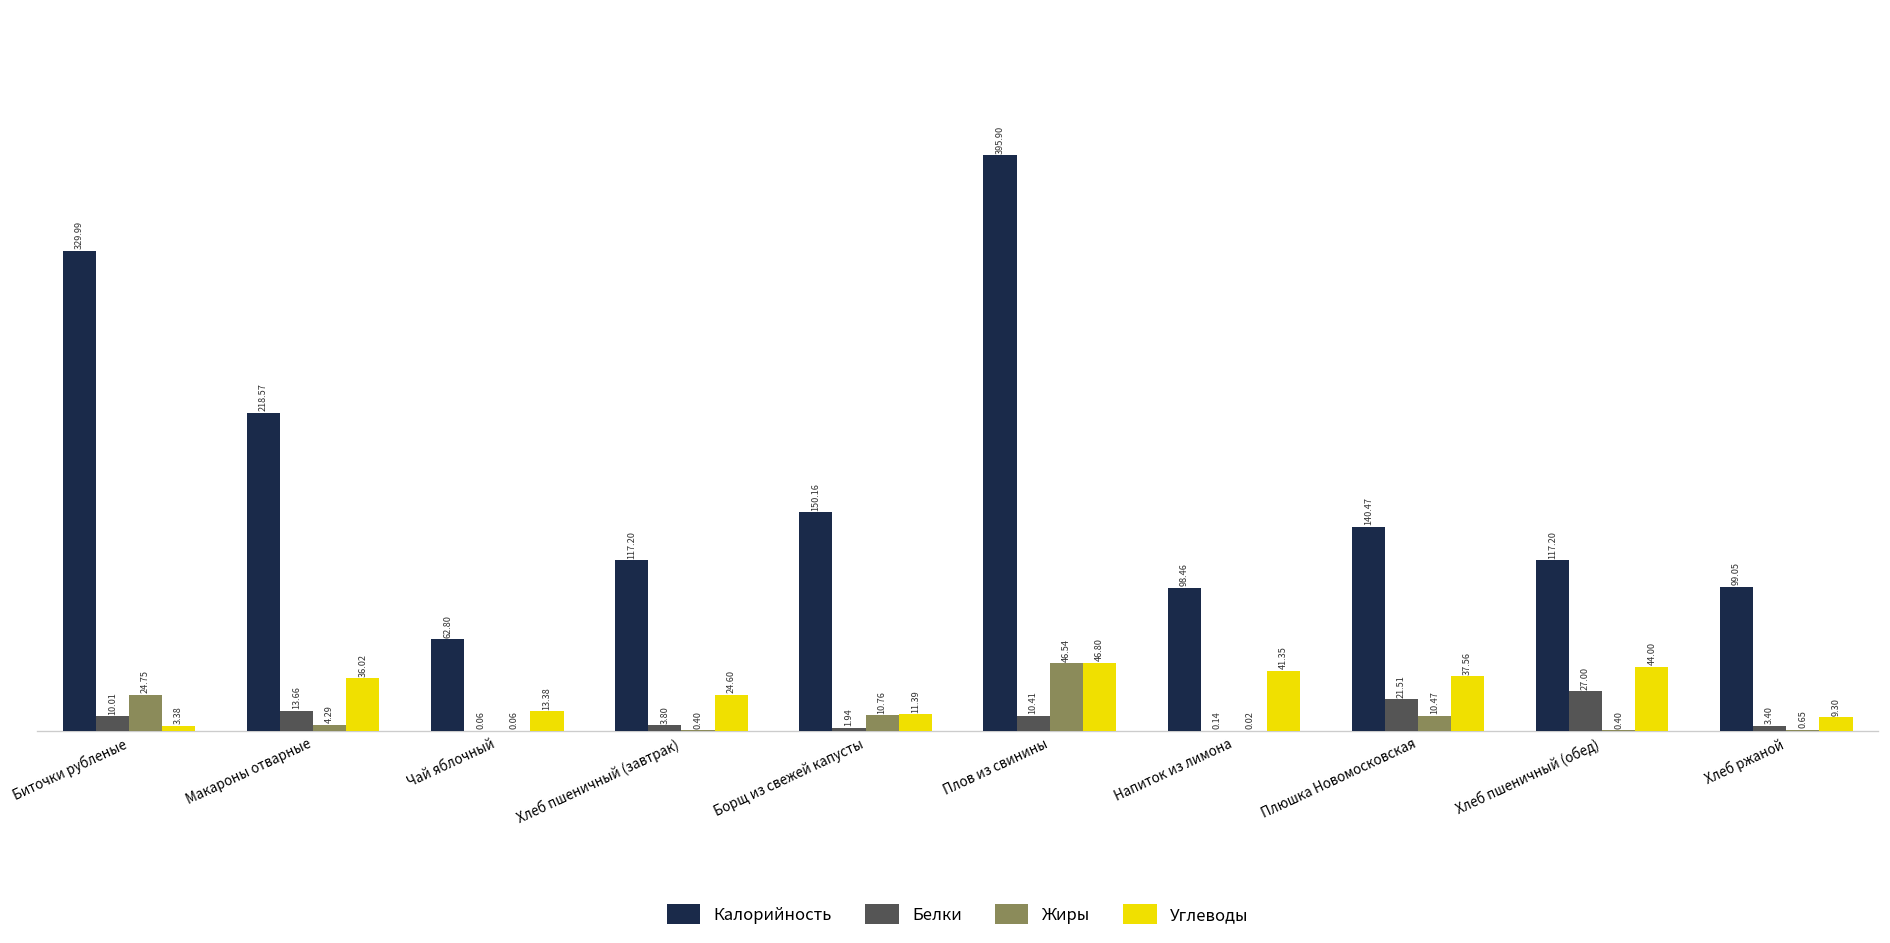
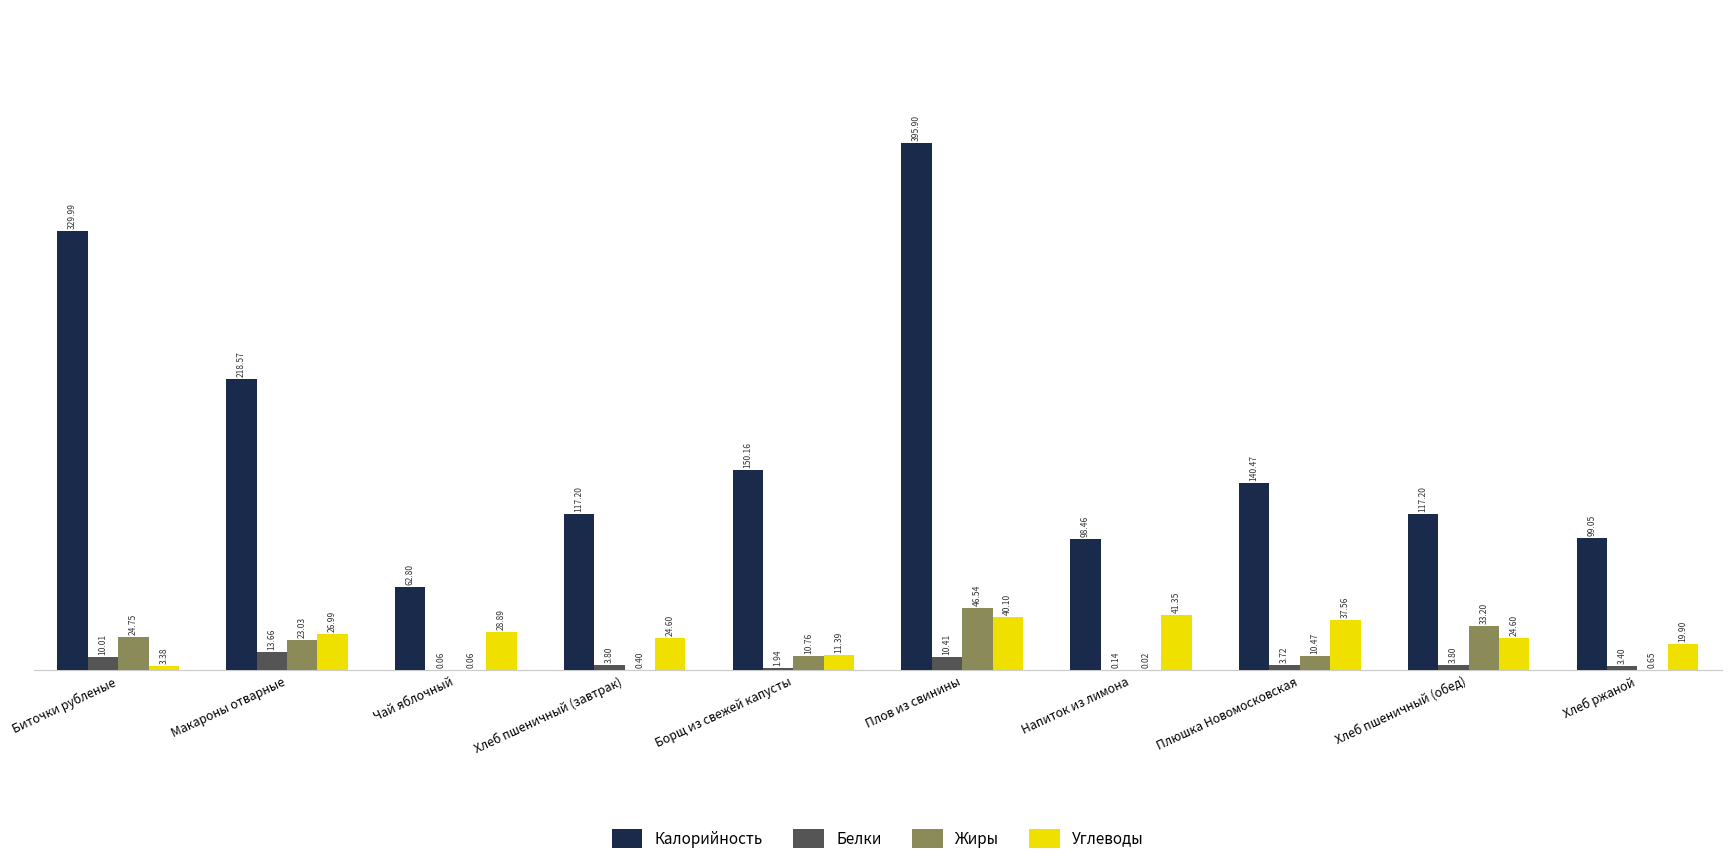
  {
    "Калорийность": {
      "Биточки рубленые": 329.99,
      "Макароны отварные": 218.57,
      "Чай яблочный": 62.80,
      "Хлеб пшеничный (завтрак)": 117.20,
      "Борщ из свежей капусты": 150.16,
      "Плов из свинины": 395.90,
      "Напиток из лимона": 98.46,
      "Плюшка Новомосковская": 140.47,
      "Хлеб пшеничный (обед)": 117.20,
      "Хлеб ржаной": 99.05
    },
    "Белки": {
      "Биточки рубленые": 10.01,
      "Макароны отварные": 13.66,
      "Чай яблочный": 0.06,
      "Хлеб пшеничный (завтрак)": 3.80,
      "Борщ из свежей капусты": 1.94,
      "Плов из свинины": 10.41,
      "Напиток из лимона": 0.14,
-     "Плюшка Новомосковская": 21.51,
-     "Хлеб пшеничный (обед)": 27.00,
+     "Плюшка Новомосковская": 3.72,
+     "Хлеб пшеничный (обед)": 3.80,
      "Хлеб ржаной": 3.40
    },
    "Жиры": {
      "Биточки рубленые": 24.75,
-     "Макароны отварные": 4.29,
+     "Макароны отварные": 23.03,
      "Чай яблочный": 0.06,
      "Хлеб пшеничный (завтрак)": 0.40,
      "Борщ из свежей капусты": 10.76,
      "Плов из свинины": 46.54,
      "Напиток из лимона": 0.02,
      "Плюшка Новомосковская": 10.47,
-     "Хлеб пшеничный (обед)": 0.40,
+     "Хлеб пшеничный (обед)": 33.20,
      "Хлеб ржаной": 0.65
    },
    "Углеводы": {
      "Биточки рубленые": 3.38,
-     "Макароны отварные": 36.02,
-     "Чай яблочный": 13.38,
+     "Макароны отварные": 26.99,
+     "Чай яблочный": 28.89,
      "Хлеб пшеничный (завтрак)": 24.60,
      "Борщ из свежей капусты": 11.39,
-     "Плов из свинины": 46.80,
+     "Плов из свинины": 40.10,
      "Напиток из лимона": 41.35,
      "Плюшка Новомосковская": 37.56,
-     "Хлеб пшеничный (обед)": 44.00,
-     "Хлеб ржаной": 9.30
+     "Хлеб пшеничный (обед)": 24.60,
+     "Хлеб ржаной": 19.90
    }
  }
